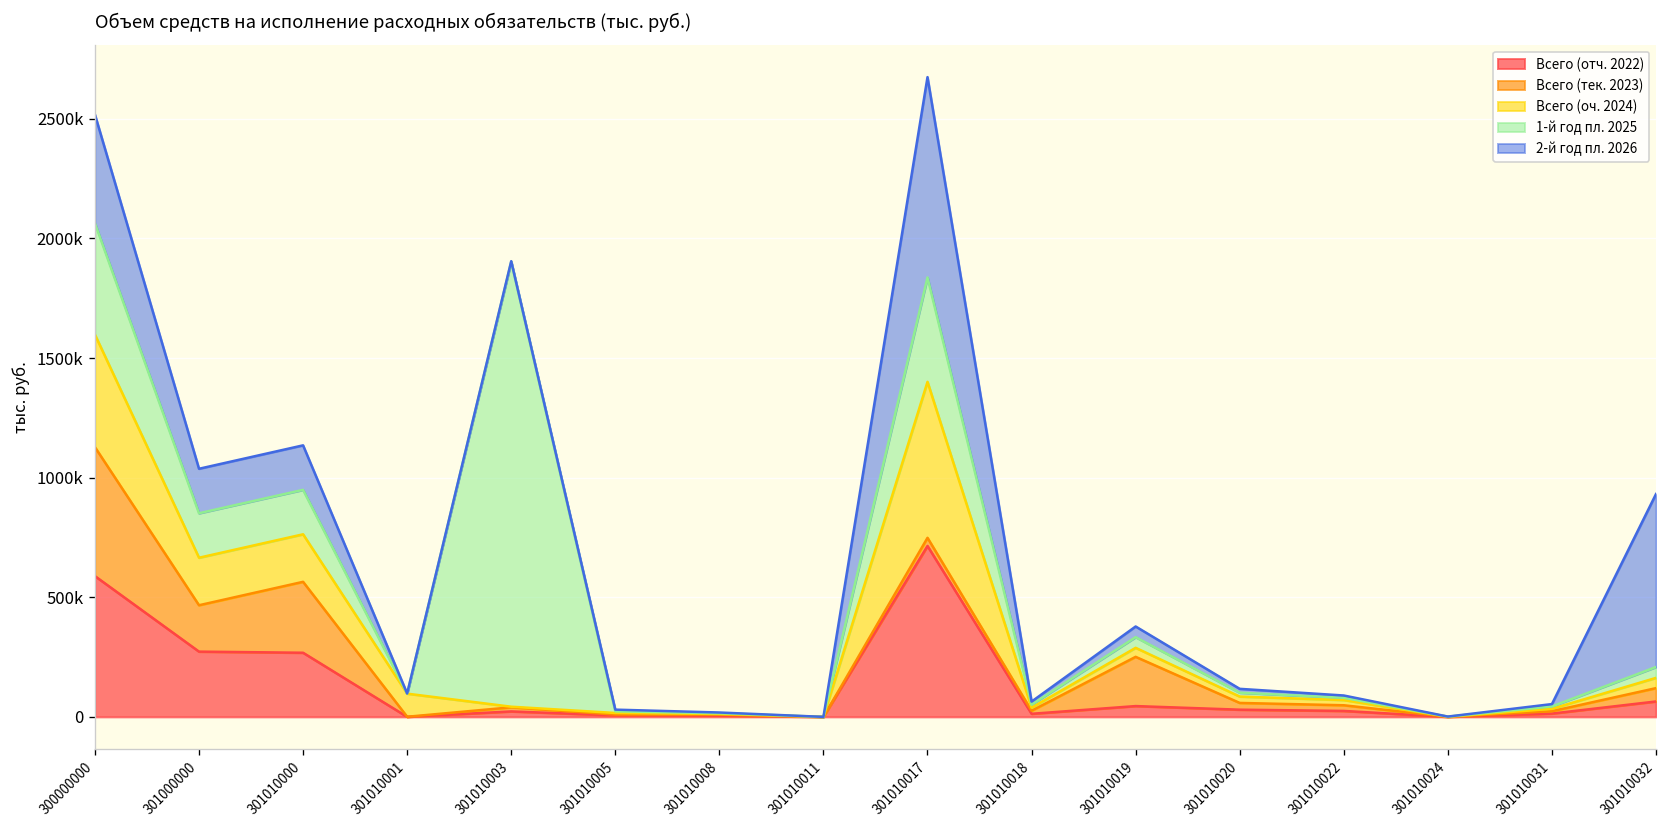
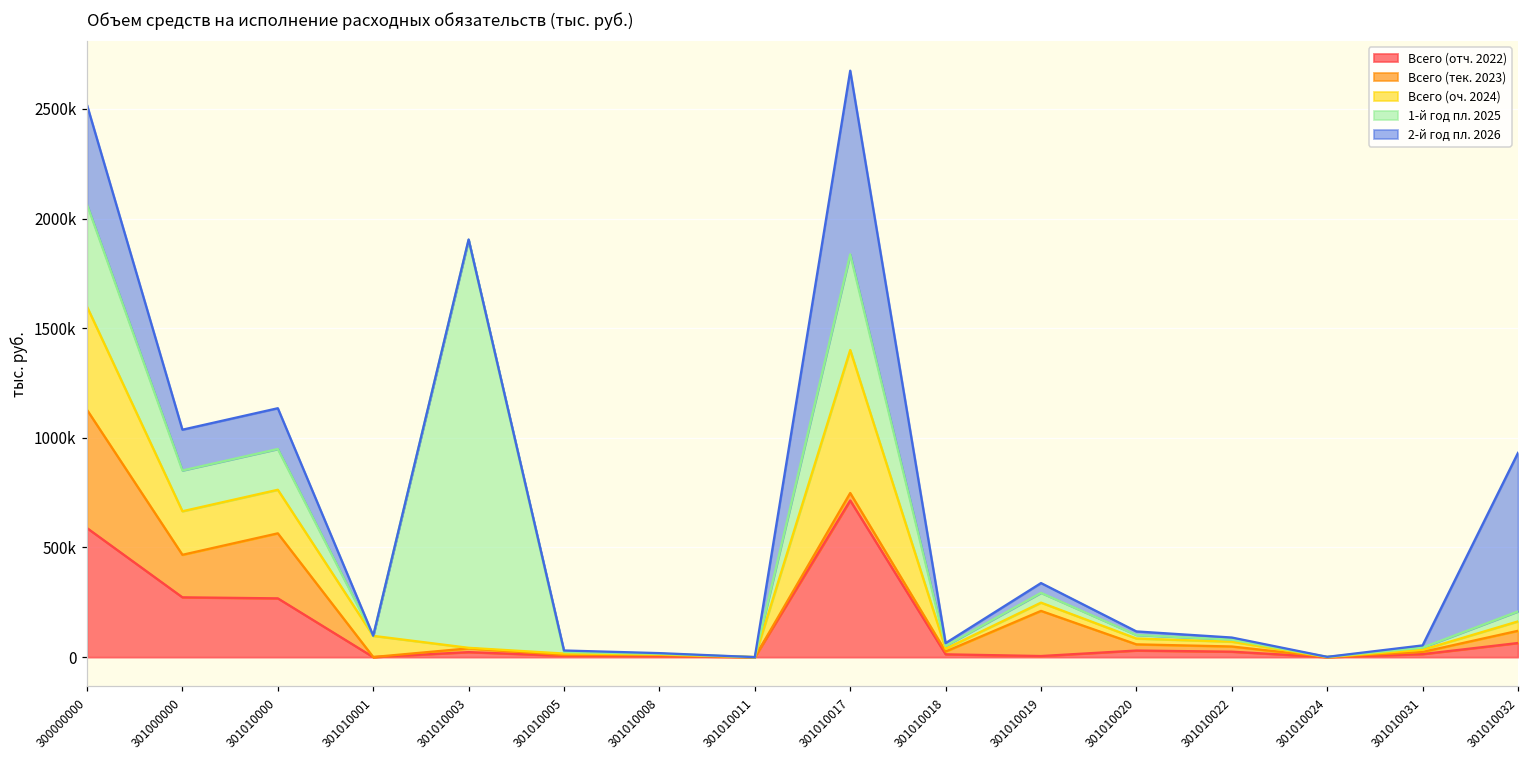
  {
    "Всего (отч. 2022)": {
      "300000000": 590000,
      "301000000": 270000,
      "301010000": 270000,
      "301010003": 20000,
      "301010017": 710000,
-     "301010019": 50000,
+     "301010019": 10000,
      "301010020": 30000,
      "301010022": 20000,
      "301010032": 60000
    },
    "Всего (тек. 2023)": {
      "300000000": 540000,
      "301000000": 190000,
      "301010000": 300000,
      "301010017": 30000,
      "301010019": 210000,
      "301010020": 30000,
      "301010022": 20000,
      "301010032": 60000
    },
    "Всего (оч. 2024)": {
      "300000000": 470000,
      "301000000": 200000,
      "301010000": 200000,
      "301010017": 650000,
      "301010019": 40000,
      "301010020": 30000,
      "301010032": 40000
    },
    "1-й год пл. 2025": {
      "300000000": 470000,
      "301000000": 190000,
      "301010000": 190000,
      "301010017": 440000,
      "301010019": 40000,
      "301010020": 20000,
      "301010032": 50000
    },
    "2-й год пл. 2026": {
      "300000000": 450000,
      "301000000": 190000,
      "301010000": 190000,
      "301010017": 840000,
      "301010019": 40000,
      "301010020": 20000,
      "301010032": 720000
    }
  }
